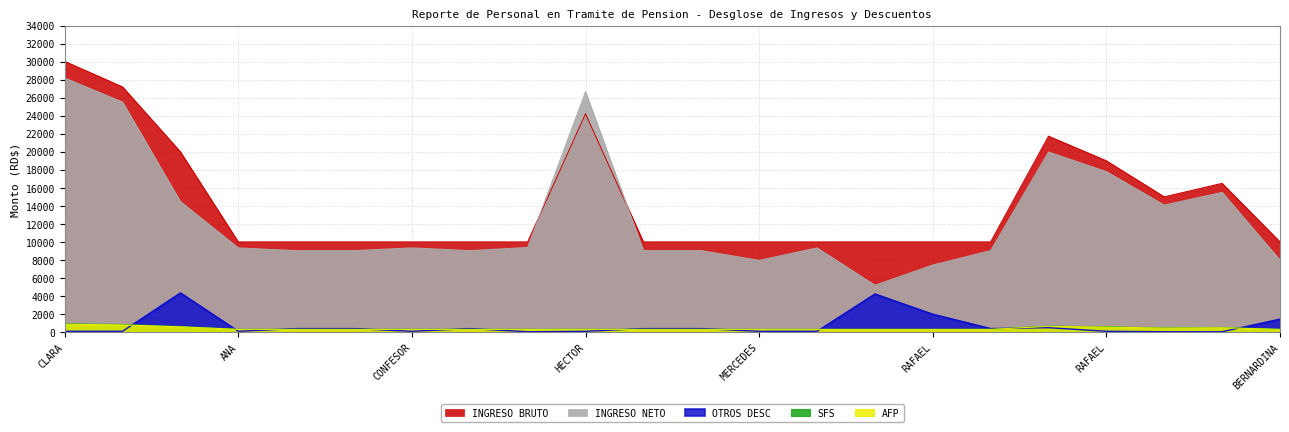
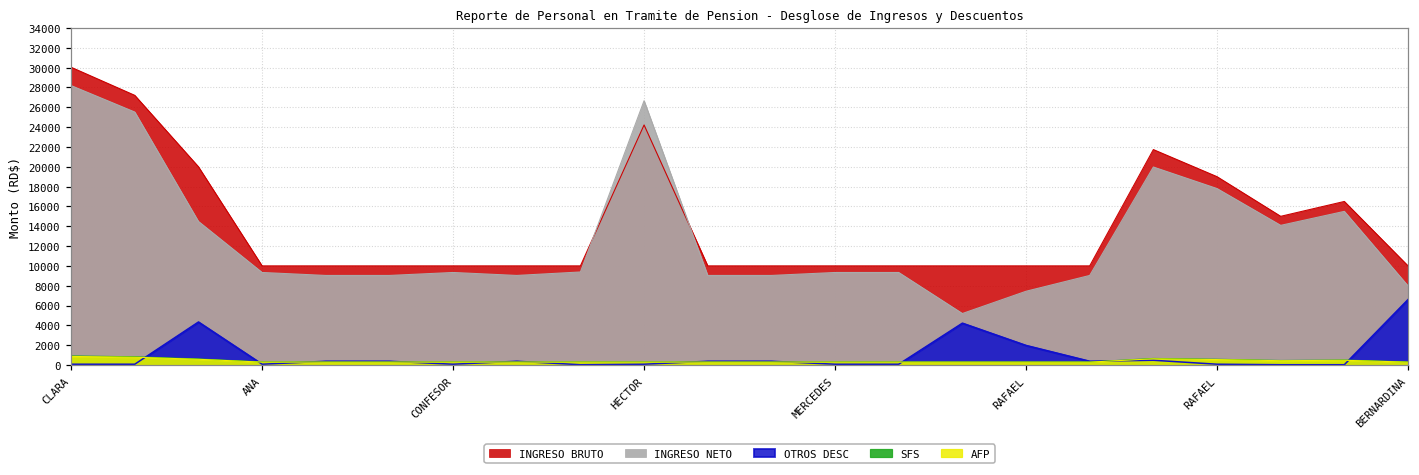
  {
    "INGRESO BRUTO": {
      "CLARA": 30000,
      "ANA": 10000,
      "CONFESOR": 10000,
      "HECTOR": 24000,
      "MERCEDES": 10000,
      "BERNARDINA": 10000
    },
    "INGRESO NETO": {
      "CLARA": 28000,
      "ANA": 9000,
      "CONFESOR": 9000,
      "HECTOR": 27000,
-     "MERCEDES": 8000,
+     "MERCEDES": 9000,
      "BERNARDINA": 8000
    },
    "OTROS DESC": {
      "CLARA": 0,
-     "BERNARDINA": 1000
+     "BERNARDINA": 7000
    }
  }
